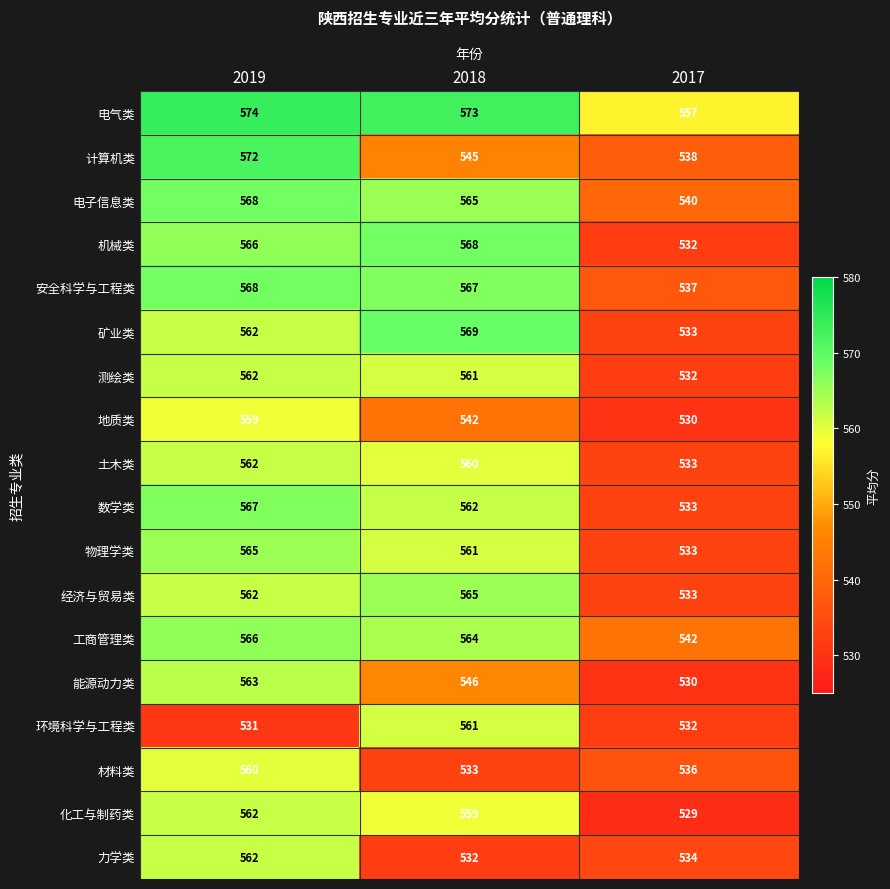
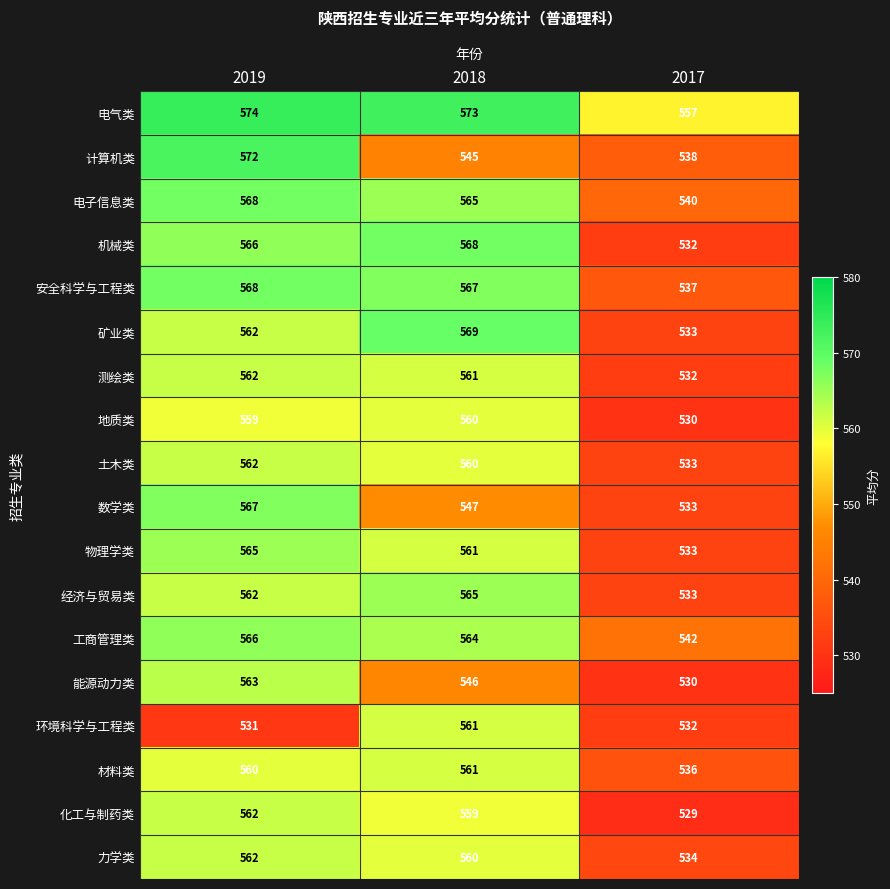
  {
    "电气类": {
      "2019": 574,
      "2018": 573,
      "2017": 557
    },
    "计算机类": {
      "2019": 572,
      "2018": 545,
      "2017": 538
    },
    "电子信息类": {
      "2019": 568,
      "2018": 565,
      "2017": 540
    },
    "机械类": {
      "2019": 566,
      "2018": 568,
      "2017": 532
    },
    "安全科学与工程类": {
      "2019": 568,
      "2018": 567,
      "2017": 537
    },
    "矿业类": {
      "2019": 562,
      "2018": 569,
      "2017": 533
    },
    "测绘类": {
      "2019": 562,
      "2018": 561,
      "2017": 532
    },
    "地质类": {
      "2019": 559,
-     "2018": 542,
+     "2018": 560,
      "2017": 530
    },
    "土木类": {
      "2019": 562,
      "2018": 560,
      "2017": 533
    },
    "数学类": {
      "2019": 567,
-     "2018": 562,
+     "2018": 547,
      "2017": 533
    },
    "物理学类": {
      "2019": 565,
      "2018": 561,
      "2017": 533
    },
    "经济与贸易类": {
      "2019": 562,
      "2018": 565,
      "2017": 533
    },
    "工商管理类": {
      "2019": 566,
      "2018": 564,
      "2017": 542
    },
    "能源动力类": {
      "2019": 563,
      "2018": 546,
      "2017": 530
    },
    "环境科学与工程类": {
      "2019": 531,
      "2018": 561,
      "2017": 532
    },
    "材料类": {
      "2019": 560,
-     "2018": 533,
+     "2018": 561,
      "2017": 536
    },
    "化工与制药类": {
      "2019": 562,
      "2018": 559,
      "2017": 529
    },
    "力学类": {
      "2019": 562,
-     "2018": 532,
+     "2018": 560,
      "2017": 534
    }
  }
